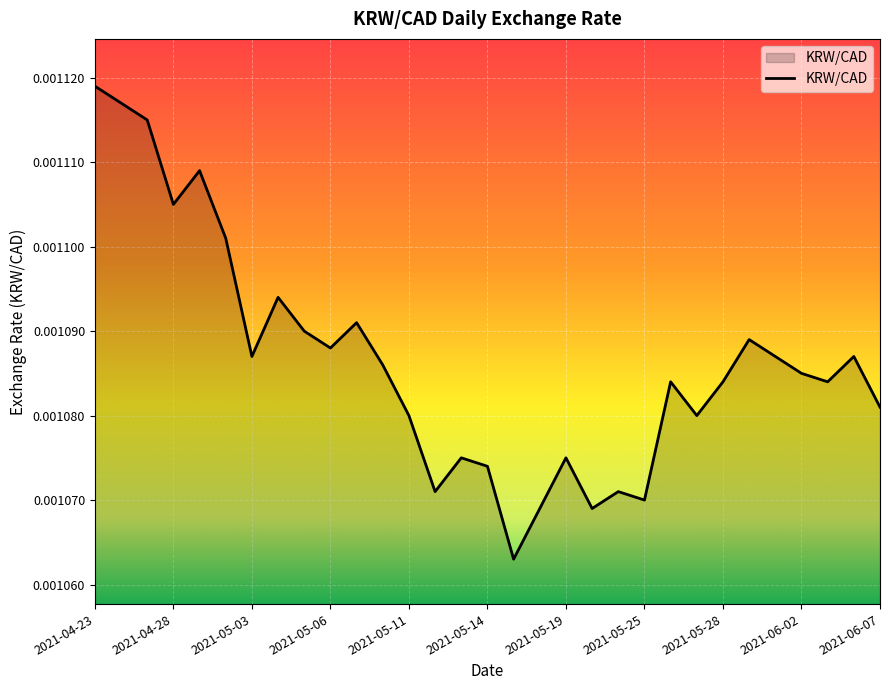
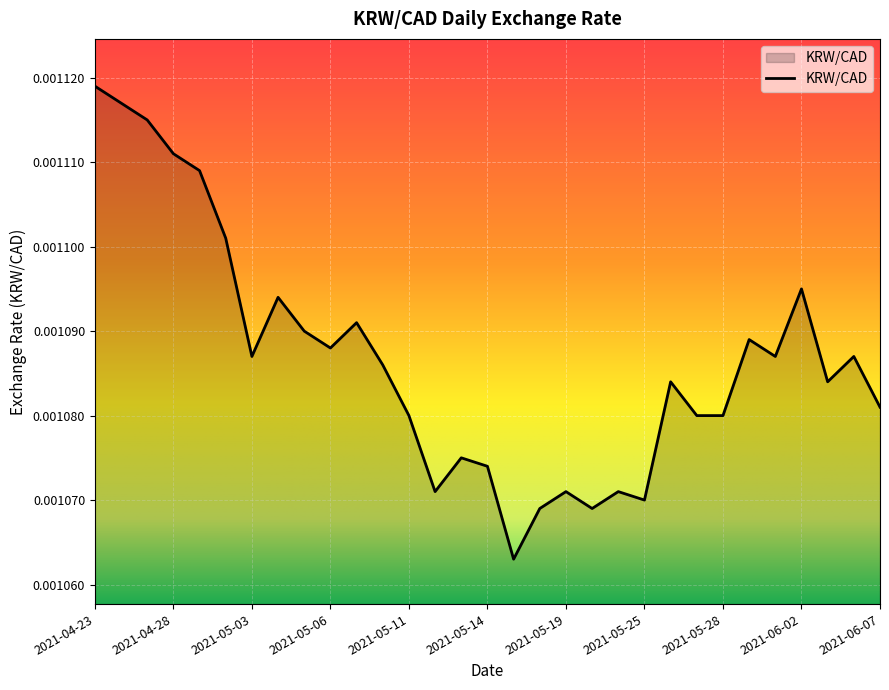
  {
    "2021-04-23": 0.001119,
-   "2021-04-28": 0.001105,
+   "2021-04-28": 0.001111,
    "2021-05-03": 0.001087,
    "2021-05-06": 0.001088,
    "2021-05-11": 0.001080,
    "2021-05-14": 0.001074,
-   "2021-05-19": 0.001075,
+   "2021-05-19": 0.001071,
    "2021-05-25": 0.001070,
-   "2021-05-28": 0.001084,
-   "2021-06-02": 0.001085,
+   "2021-05-28": 0.001080,
+   "2021-06-02": 0.001095,
    "2021-06-07": 0.001081
  }
